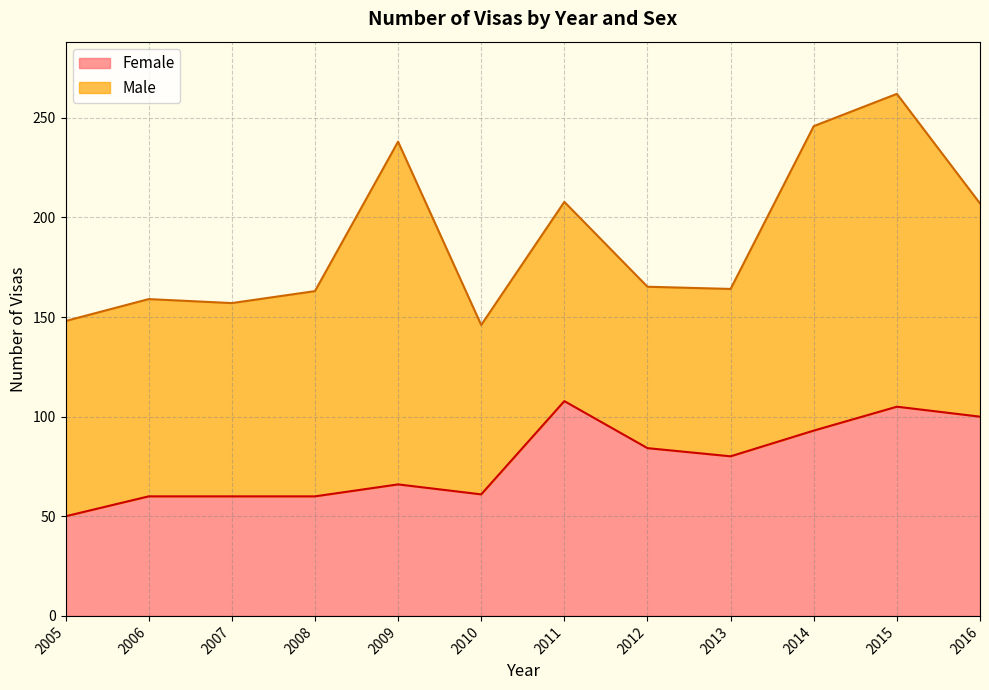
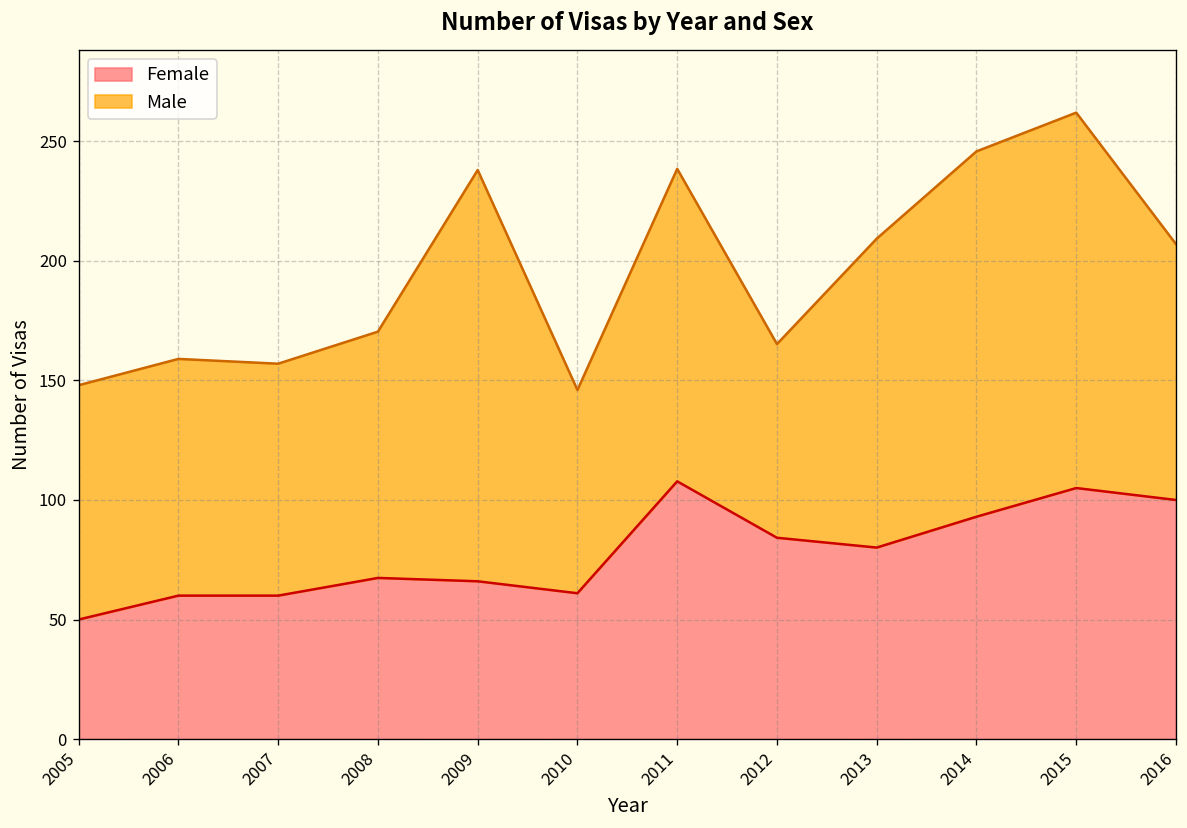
  {
    "Female": {
      "2005": 50,
      "2006": 60,
      "2007": 60,
-     "2008": 60,
+     "2008": 67,
      "2009": 66,
      "2010": 61,
      "2011": 108,
      "2012": 84,
      "2013": 80,
      "2014": 93,
      "2015": 105,
      "2016": 100
    },
    "Male": {
      "2005": 98,
      "2006": 99,
      "2007": 97,
      "2008": 103,
      "2009": 172,
      "2010": 85,
-     "2011": 100,
+     "2011": 131,
      "2012": 81,
-     "2013": 84,
+     "2013": 129,
      "2014": 153,
      "2015": 157,
      "2016": 107
    }
  }
